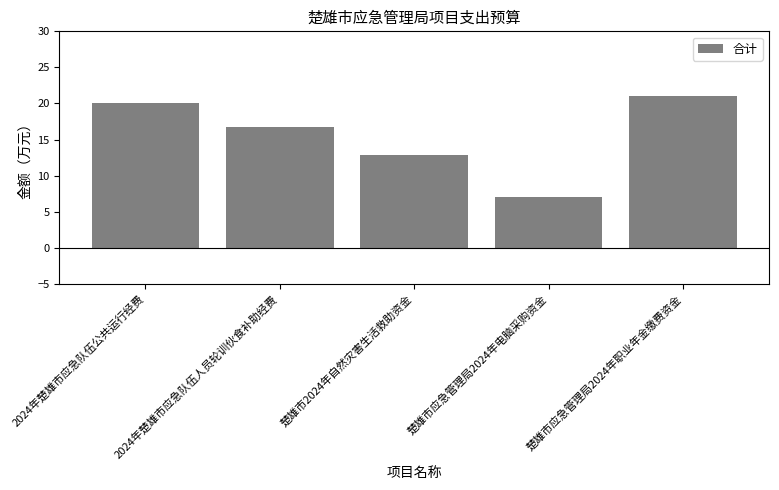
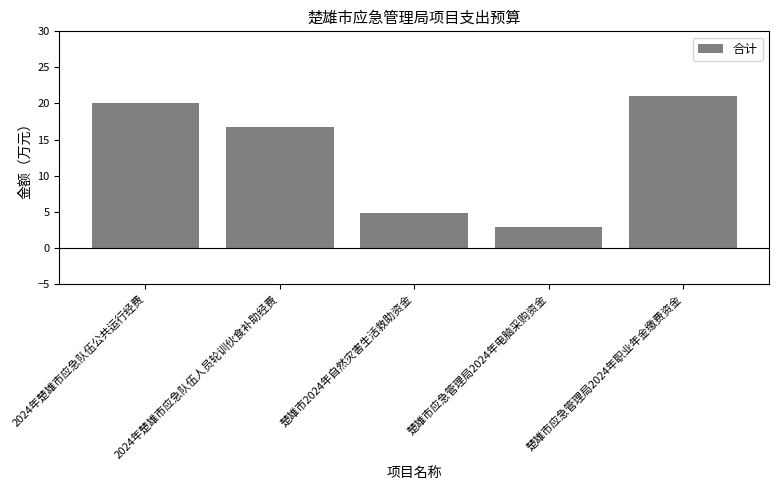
  {
    "2024年楚雄市应急队伍公共运行经费": 20,
    "2024年楚雄市应急队伍人员轮训伙食补助经费": 17,
-   "楚雄市2024年自然灾害生活救助资金": 13,
-   "楚雄市应急管理局2024年电脑采购资金": 7,
+   "楚雄市2024年自然灾害生活救助资金": 5,
+   "楚雄市应急管理局2024年电脑采购资金": 3,
    "楚雄市应急管理局2024年职业年金缴费资金": 21
  }
